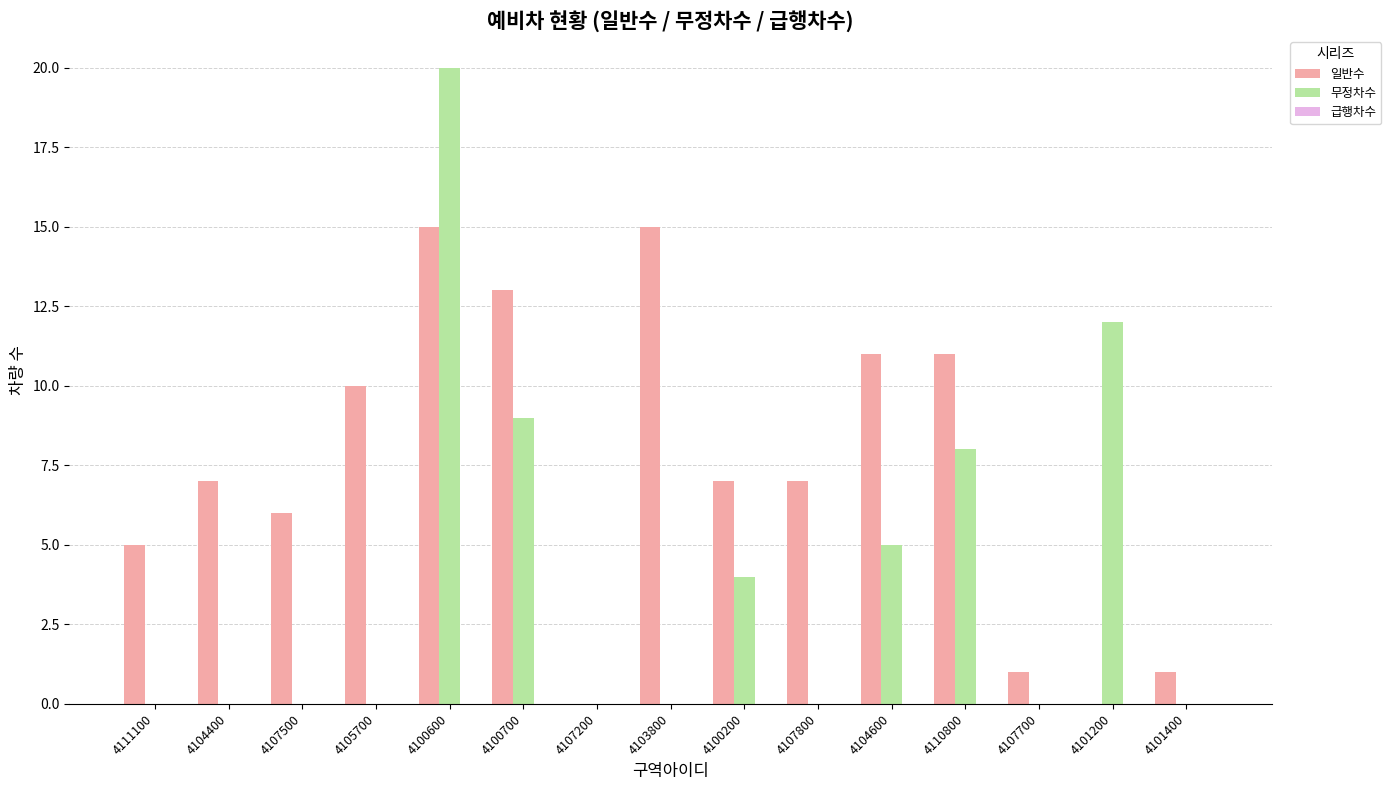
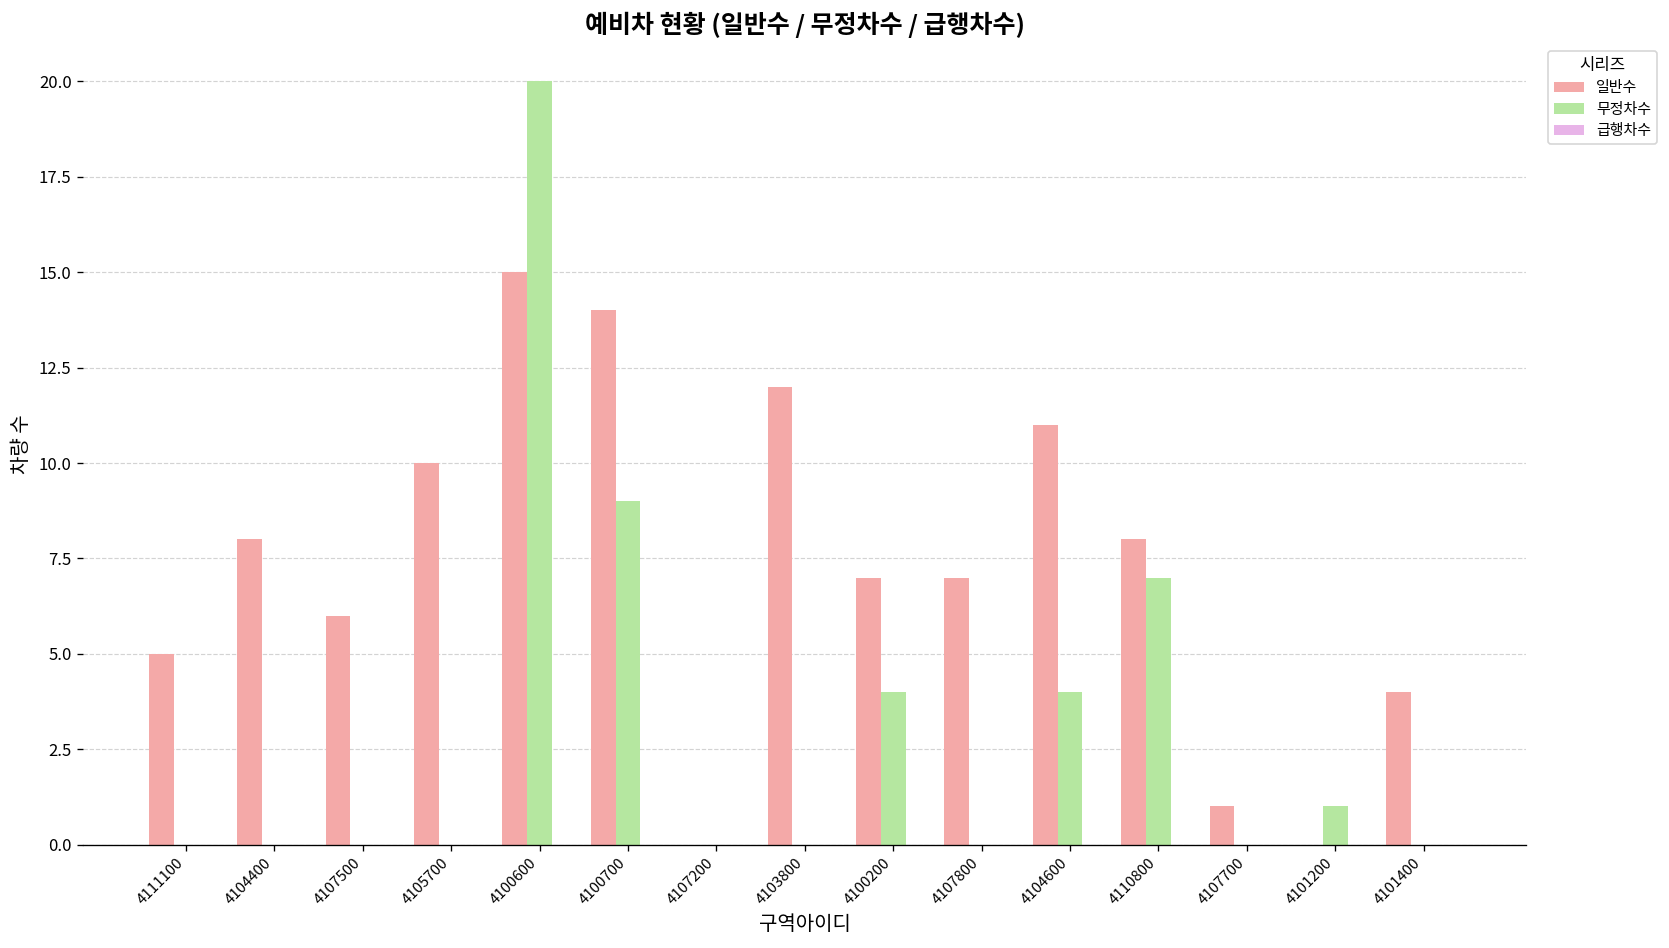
  {
    "일반수": {
      "4111100": 5,
-     "4104400": 7,
+     "4104400": 8,
      "4107500": 6,
      "4105700": 10,
      "4100600": 15,
-     "4100700": 13,
+     "4100700": 14,
      "4107200": 0,
-     "4103800": 15,
+     "4103800": 12,
      "4100200": 7,
      "4107800": 7,
      "4104600": 11,
-     "4110800": 11,
+     "4110800": 8,
      "4107700": 1,
      "4101200": 0,
-     "4101400": 1
+     "4101400": 4
    },
    "무정차수": {
      "4111100": 0,
      "4104400": 0,
      "4107500": 0,
      "4105700": 0,
      "4100600": 20,
      "4100700": 9,
      "4107200": 0,
      "4103800": 0,
      "4100200": 4,
      "4107800": 0,
-     "4104600": 5,
-     "4110800": 8,
+     "4104600": 4,
+     "4110800": 7,
      "4107700": 0,
-     "4101200": 12,
+     "4101200": 1,
      "4101400": 0
    },
    "급행차수": {
      "4111100": 0,
      "4104400": 0,
      "4107500": 0,
      "4105700": 0,
      "4100600": 0,
      "4100700": 0,
      "4107200": 0,
      "4103800": 0,
      "4100200": 0,
      "4107800": 0,
      "4104600": 0,
      "4110800": 0,
      "4107700": 0,
      "4101200": 0,
      "4101400": 0
    }
  }
